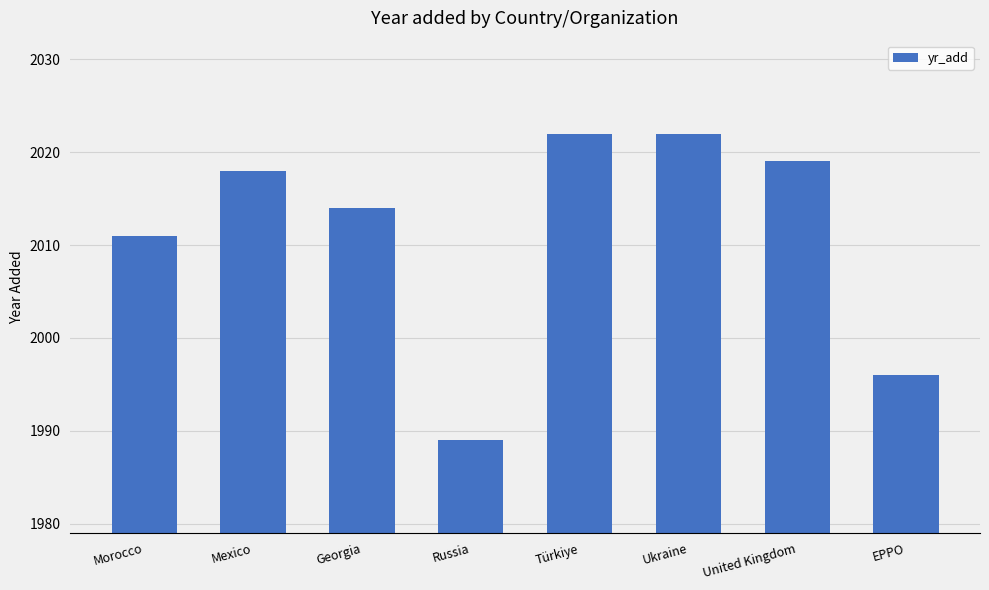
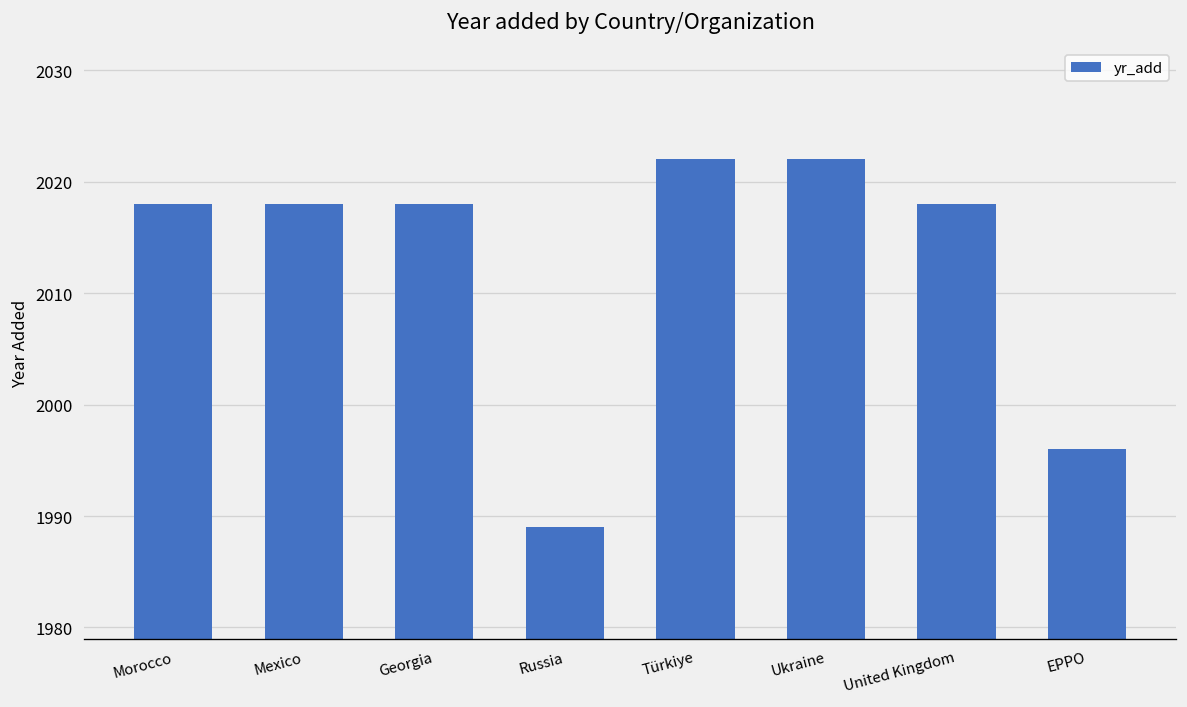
  {
-   "Morocco": 2011,
+   "Morocco": 2018,
    "Mexico": 2018,
-   "Georgia": 2014,
+   "Georgia": 2018,
    "Russia": 1989,
    "Türkiye": 2022,
    "Ukraine": 2022,
-   "United Kingdom": 2019,
+   "United Kingdom": 2018,
    "EPPO": 1996
  }
